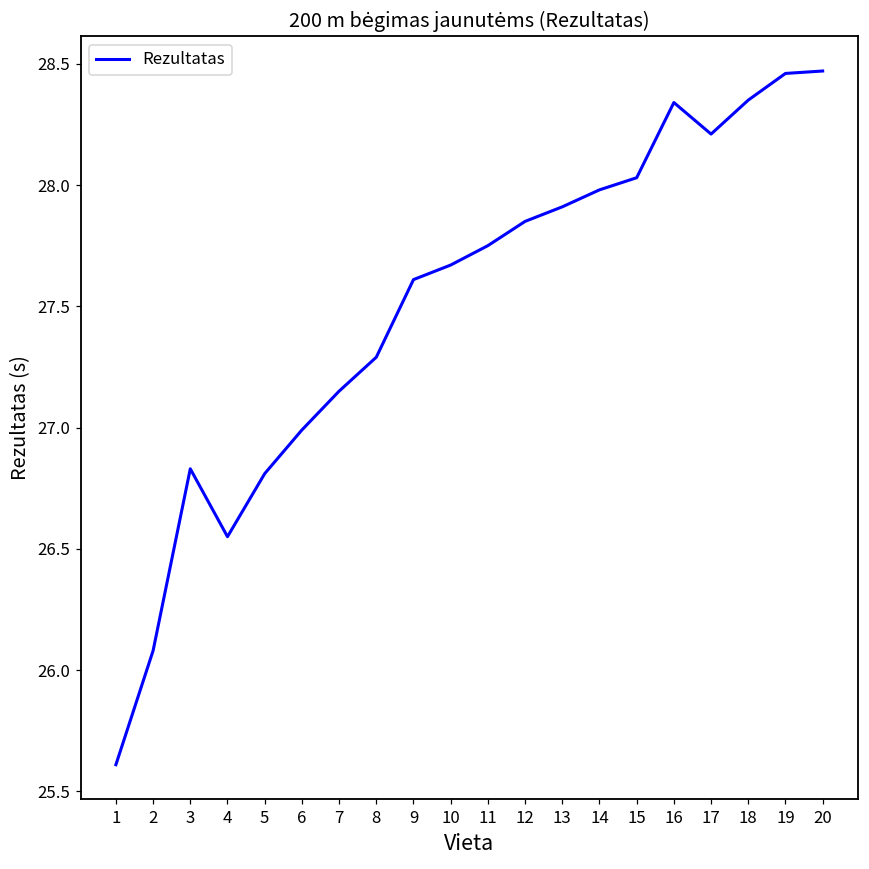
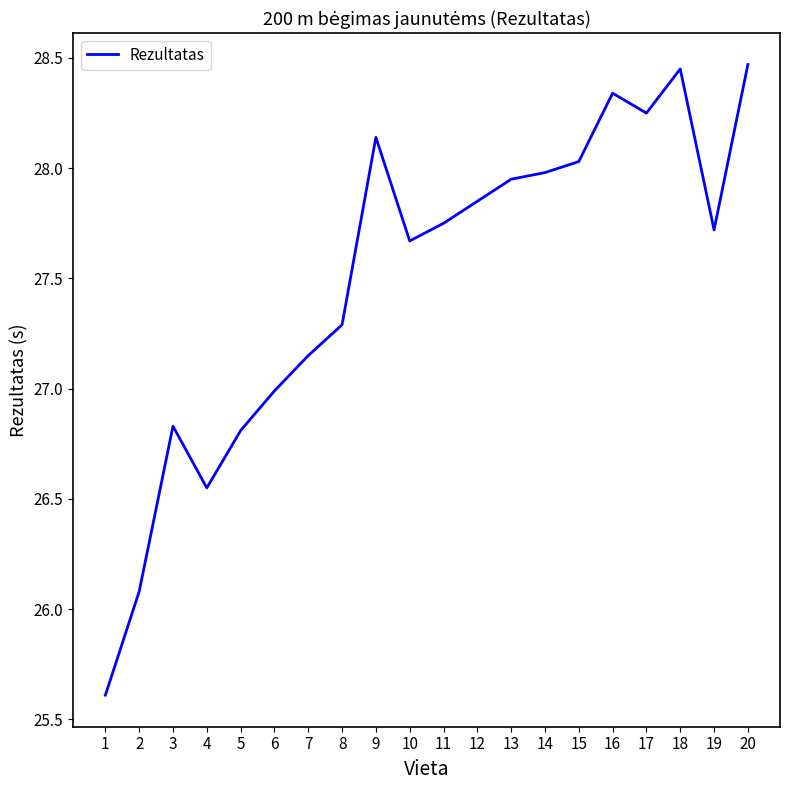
  {
    "1": 25.61,
    "2": 26.08,
    "3": 26.83,
    "4": 26.55,
    "5": 26.81,
    "6": 26.99,
    "7": 27.15,
    "8": 27.29,
-   "9": 27.61,
+   "9": 28.14,
    "10": 27.67,
    "11": 27.75,
    "12": 27.85,
-   "13": 27.91,
+   "13": 27.95,
    "14": 27.98,
    "15": 28.03,
    "16": 28.34,
-   "17": 28.21,
-   "18": 28.35,
-   "19": 28.46,
+   "17": 28.25,
+   "18": 28.45,
+   "19": 27.72,
    "20": 28.47
  }
